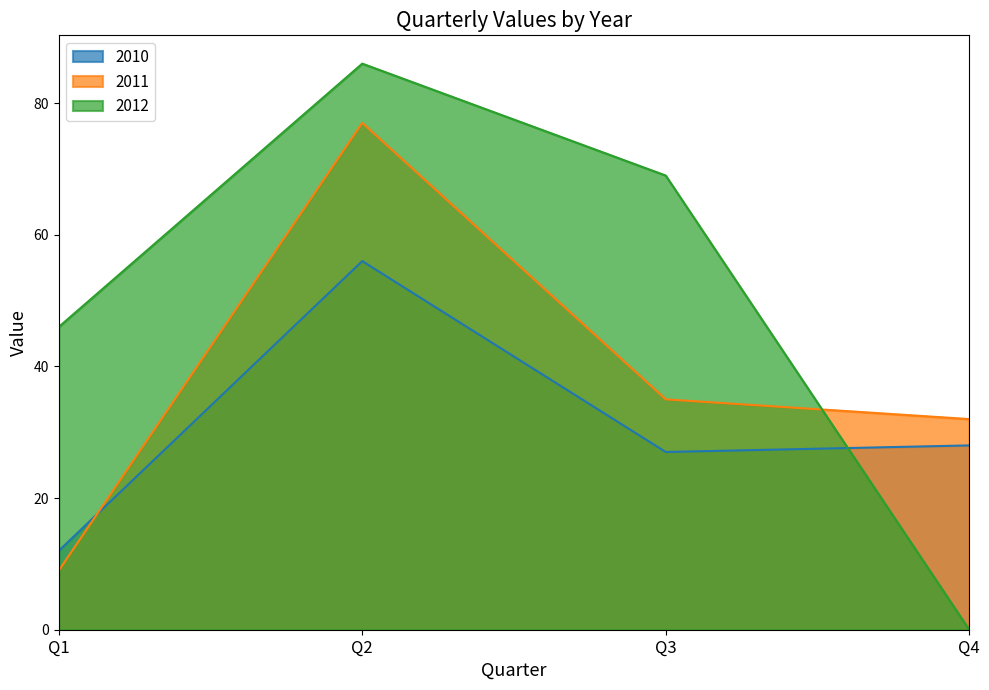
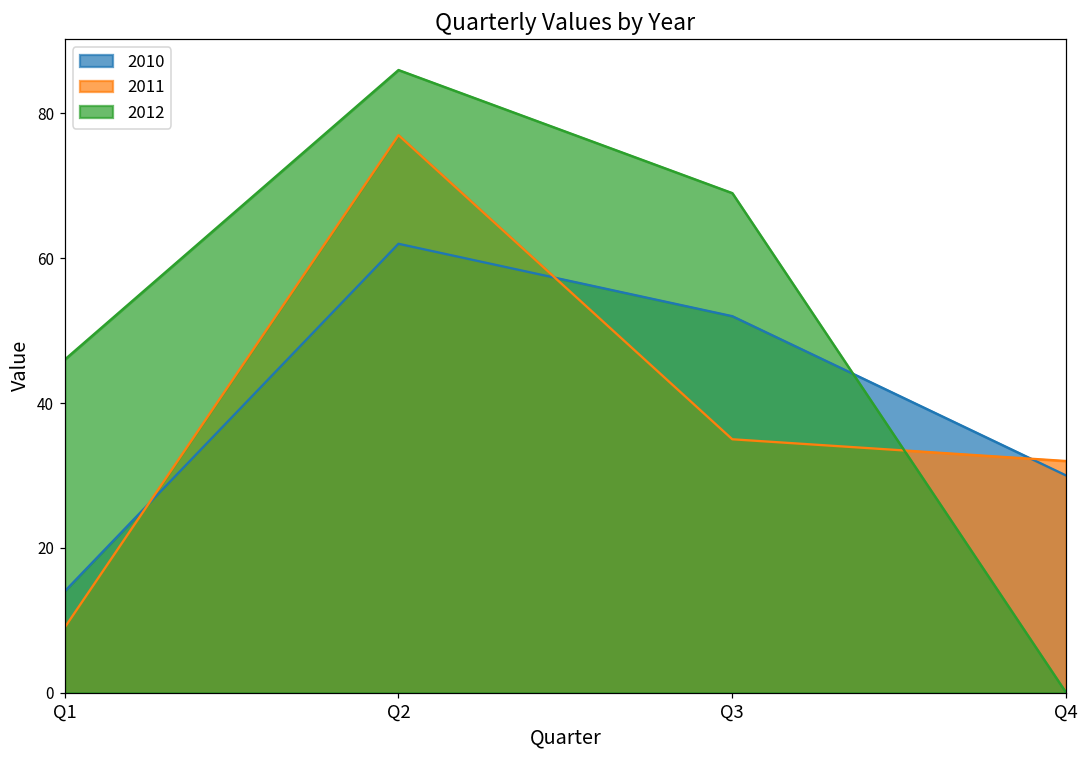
  {
    "2010": {
-     "Q1": 12,
-     "Q2": 56,
-     "Q3": 27,
-     "Q4": 28
+     "Q1": 14,
+     "Q2": 62,
+     "Q3": 52,
+     "Q4": 30
    },
    "2011": {
      "Q1": 9,
      "Q2": 77,
      "Q3": 35,
      "Q4": 32
    },
    "2012": {
      "Q1": 46,
      "Q2": 86,
      "Q3": 69,
      "Q4": 0
    }
  }
